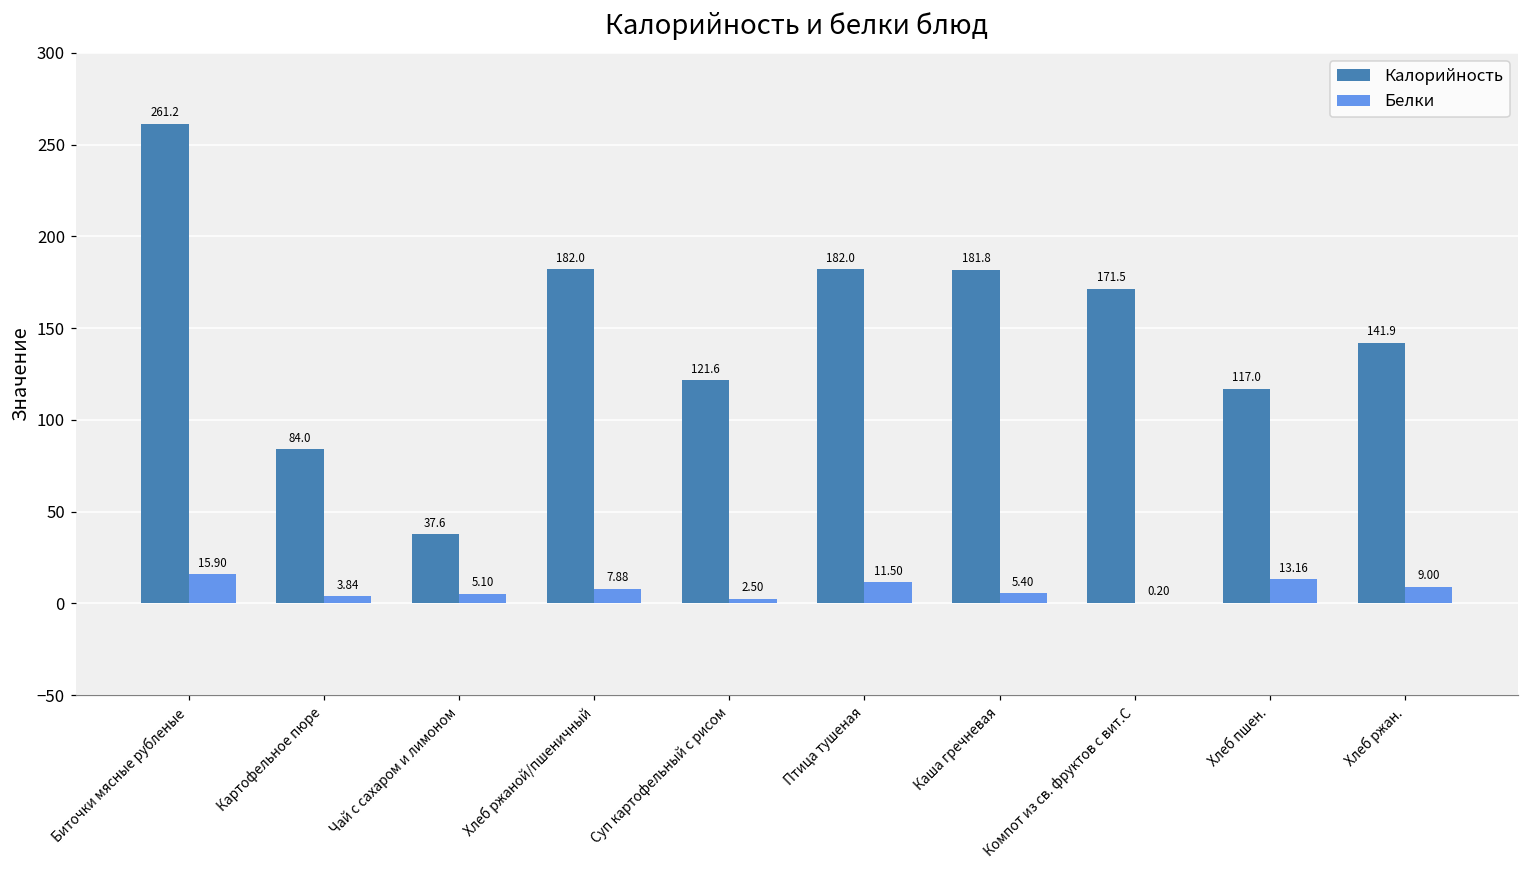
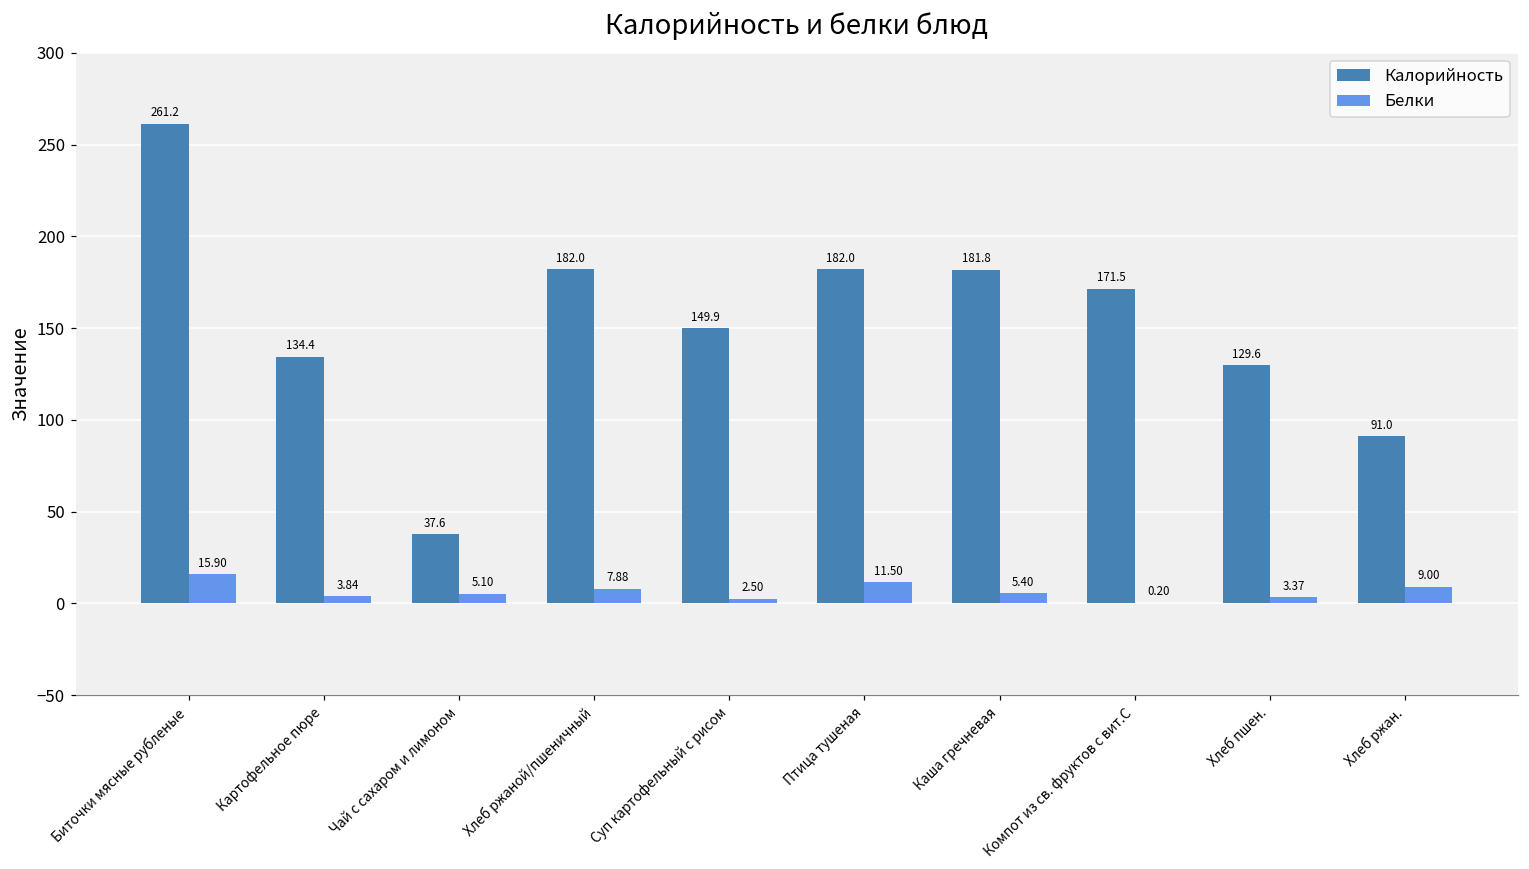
  {
    "Калорийность": {
      "Биточки мясные рубленые": 261.2,
-     "Картофельное пюре": 84.0,
+     "Картофельное пюре": 134.4,
      "Чай с сахаром и лимоном": 37.6,
      "Хлеб ржаной/пшеничный": 182.0,
-     "Суп картофельный с рисом": 121.6,
+     "Суп картофельный с рисом": 149.9,
      "Птица тушеная": 182.0,
      "Каша гречневая": 181.8,
      "Компот из св. фруктов с вит.С": 171.5,
-     "Хлеб пшен.": 117.0,
-     "Хлеб ржан.": 141.9
+     "Хлеб пшен.": 129.6,
+     "Хлеб ржан.": 91.0
    },
    "Белки": {
      "Биточки мясные рубленые": 15.90,
      "Картофельное пюре": 3.84,
      "Чай с сахаром и лимоном": 5.10,
      "Хлеб ржаной/пшеничный": 7.88,
      "Суп картофельный с рисом": 2.50,
      "Птица тушеная": 11.50,
      "Каша гречневая": 5.40,
      "Компот из св. фруктов с вит.С": 0.20,
-     "Хлеб пшен.": 13.16,
+     "Хлеб пшен.": 3.37,
      "Хлеб ржан.": 9.00
    }
  }
